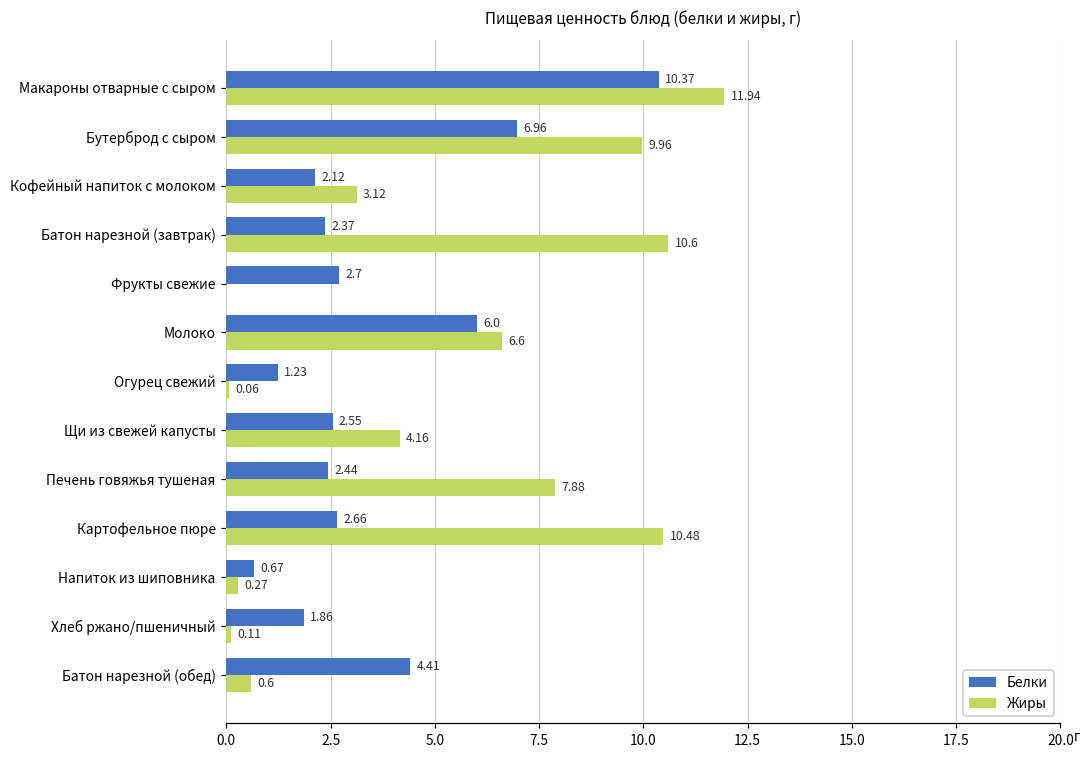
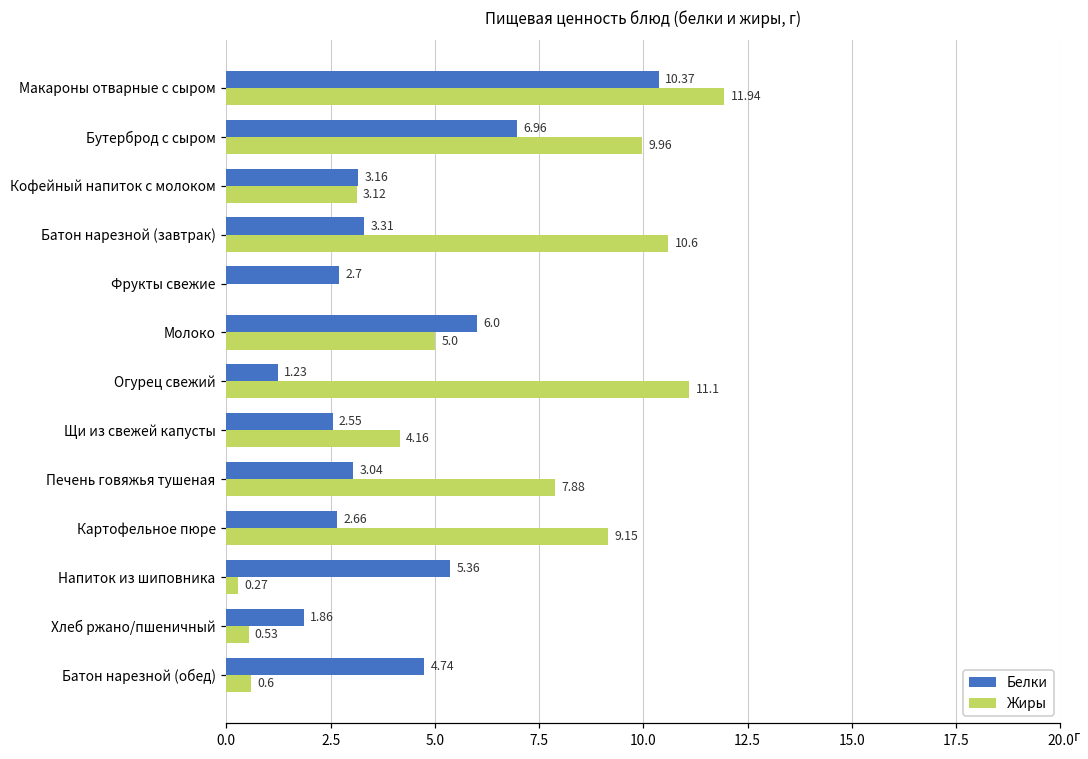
  {
    "Белки": {
      "Макароны отварные с сыром": 10.37,
      "Бутерброд с сыром": 6.96,
-     "Кофейный напиток с молоком": 2.12,
-     "Батон нарезной (завтрак)": 2.37,
+     "Кофейный напиток с молоком": 3.16,
+     "Батон нарезной (завтрак)": 3.31,
      "Фрукты свежие": 2.7,
      "Молоко": 6.0,
      "Огурец свежий": 1.23,
      "Щи из свежей капусты": 2.55,
-     "Печень говяжья тушеная": 2.44,
+     "Печень говяжья тушеная": 3.04,
      "Картофельное пюре": 2.66,
-     "Напиток из шиповника": 0.67,
+     "Напиток из шиповника": 5.36,
      "Хлеб ржано/пшеничный": 1.86,
-     "Батон нарезной (обед)": 4.41
+     "Батон нарезной (обед)": 4.74
    },
    "Жиры": {
      "Макароны отварные с сыром": 11.94,
      "Бутерброд с сыром": 9.96,
      "Кофейный напиток с молоком": 3.12,
      "Батон нарезной (завтрак)": 10.6,
-     "Молоко": 6.6,
-     "Огурец свежий": 0.06,
+     "Молоко": 5.0,
+     "Огурец свежий": 11.1,
      "Щи из свежей капусты": 4.16,
      "Печень говяжья тушеная": 7.88,
-     "Картофельное пюре": 10.48,
+     "Картофельное пюре": 9.15,
      "Напиток из шиповника": 0.27,
-     "Хлеб ржано/пшеничный": 0.11,
+     "Хлеб ржано/пшеничный": 0.53,
      "Батон нарезной (обед)": 0.6
    }
  }
